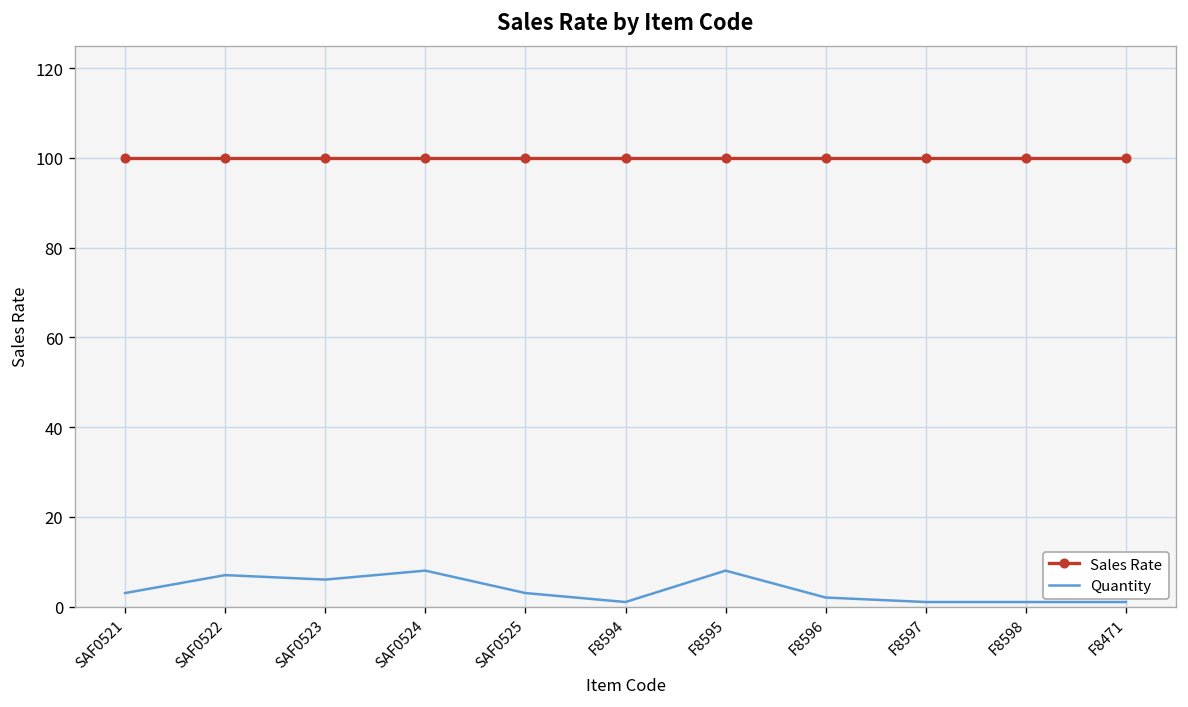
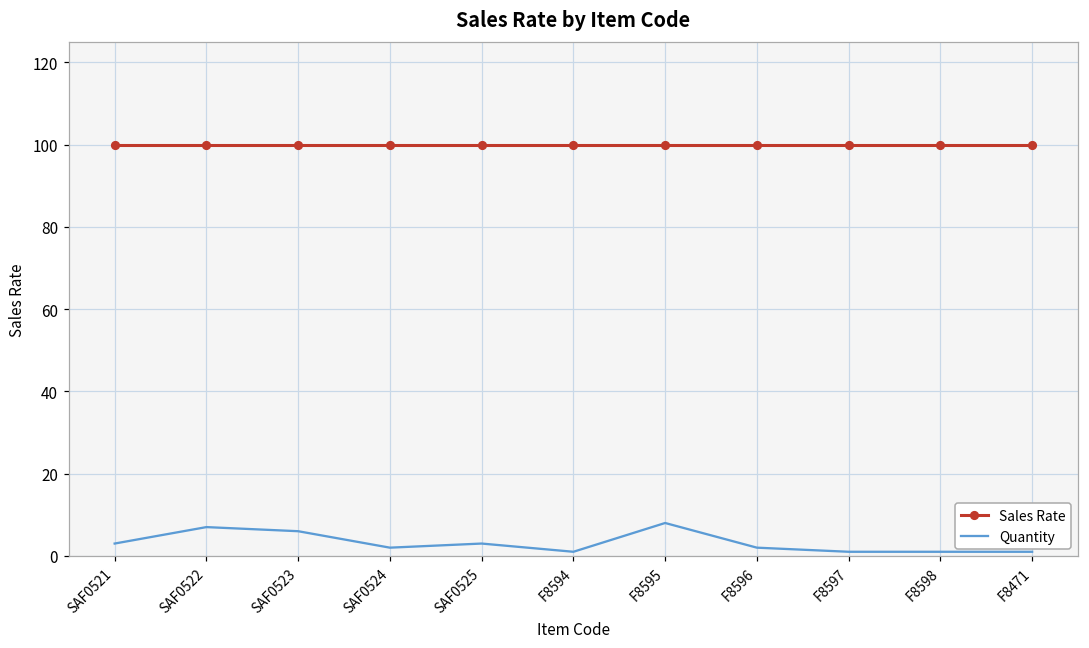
  {
    "Sales Rate": {
      "SAF0521": 100,
      "SAF0522": 100,
      "SAF0523": 100,
      "SAF0524": 100,
      "SAF0525": 100,
      "F8594": 100,
      "F8595": 100,
      "F8596": 100,
      "F8597": 100,
      "F8598": 100,
      "F8471": 100
    },
    "Quantity": {
      "SAF0521": 3,
      "SAF0522": 7,
      "SAF0523": 6,
-     "SAF0524": 8,
+     "SAF0524": 2,
      "SAF0525": 3,
      "F8594": 1,
      "F8595": 8,
      "F8596": 2,
      "F8597": 1,
      "F8598": 1,
      "F8471": 1
    }
  }
